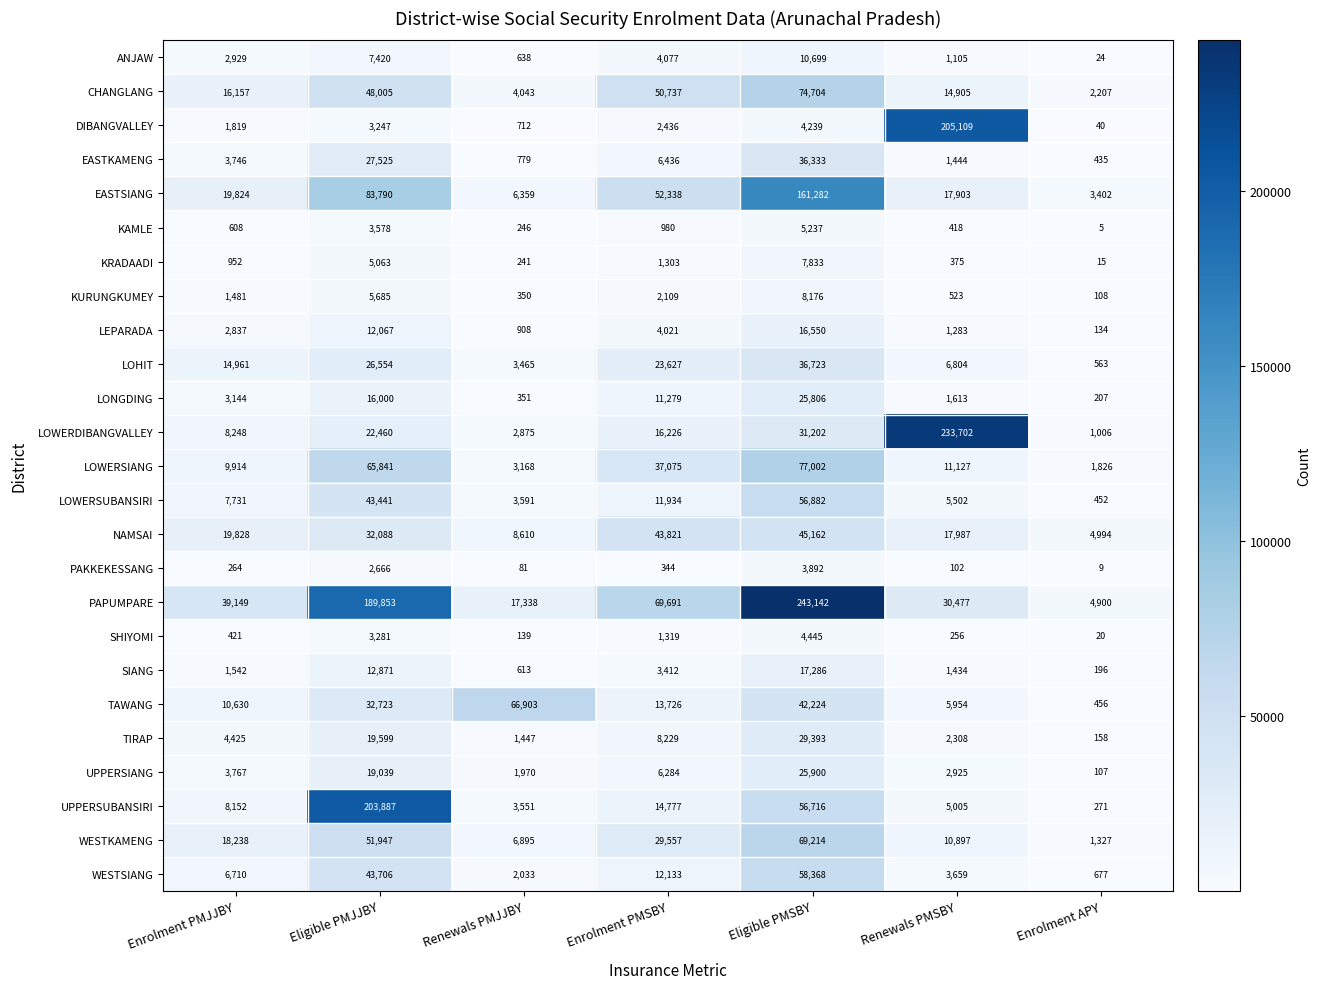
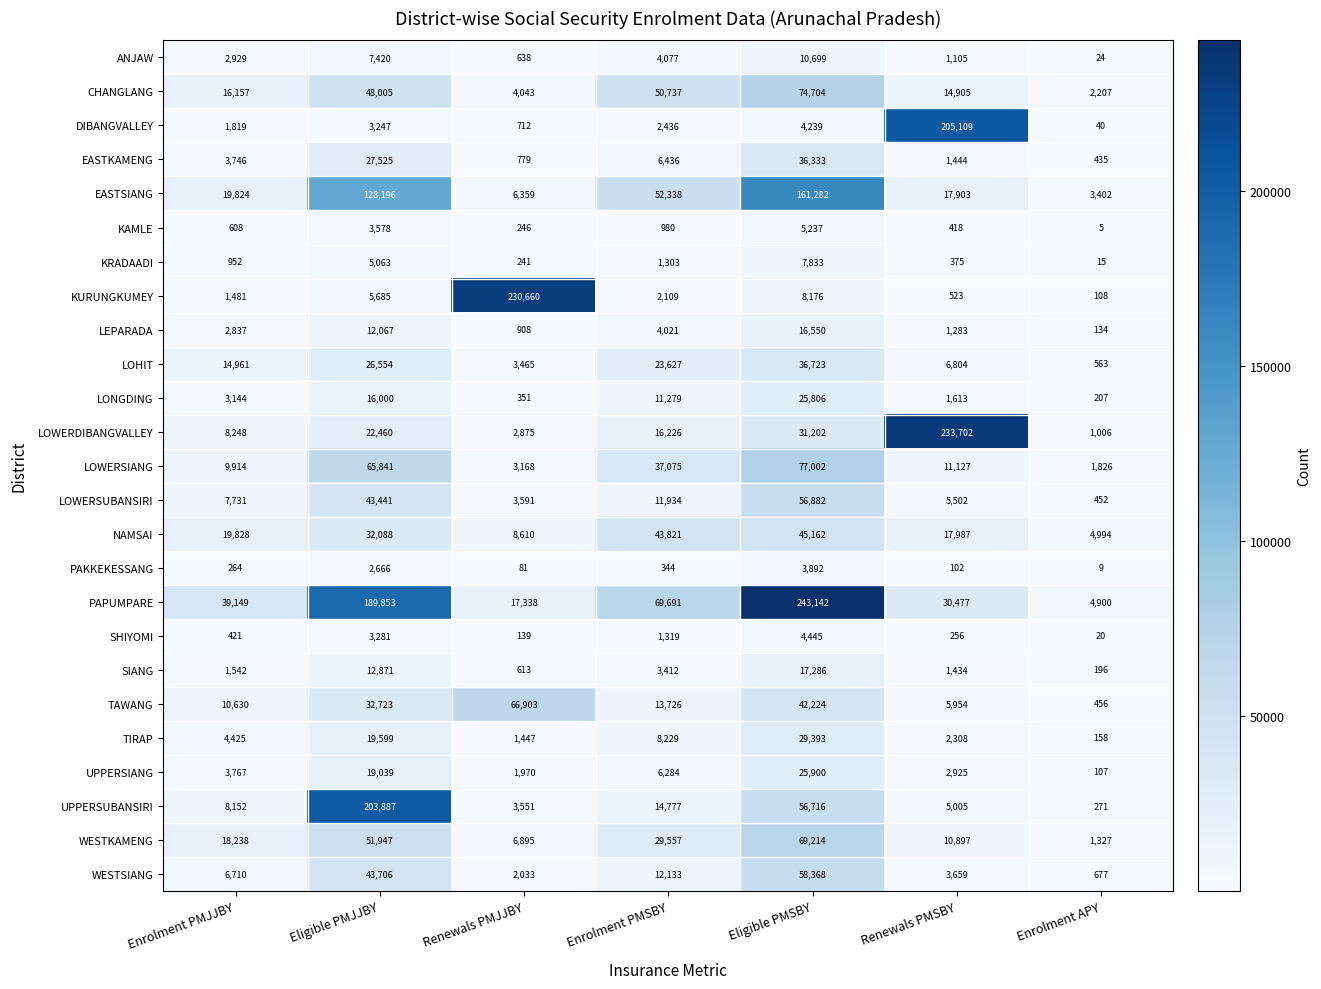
  {
    "ANJAW": {
      "Enrolment PMJJBY": "2,929",
      "Eligible PMJJBY": "7,420",
      "Renewals PMJJBY": "638",
      "Enrolment PMSBY": "4,077",
      "Eligible PMSBY": "10,699",
      "Renewals PMSBY": "1,105",
      "Enrolment APY": "24"
    },
    "CHANGLANG": {
      "Enrolment PMJJBY": "16,157",
      "Eligible PMJJBY": "48,005",
      "Renewals PMJJBY": "4,043",
      "Enrolment PMSBY": "50,737",
      "Eligible PMSBY": "74,704",
      "Renewals PMSBY": "14,905",
      "Enrolment APY": "2,207"
    },
    "DIBANGVALLEY": {
      "Enrolment PMJJBY": "1,819",
      "Eligible PMJJBY": "3,247",
      "Renewals PMJJBY": "712",
      "Enrolment PMSBY": "2,436",
      "Eligible PMSBY": "4,239",
      "Renewals PMSBY": "205,109",
      "Enrolment APY": "40"
    },
    "EASTKAMENG": {
      "Enrolment PMJJBY": "3,746",
      "Eligible PMJJBY": "27,525",
      "Renewals PMJJBY": "779",
      "Enrolment PMSBY": "6,436",
      "Eligible PMSBY": "36,333",
      "Renewals PMSBY": "1,444",
      "Enrolment APY": "435"
    },
    "EASTSIANG": {
      "Enrolment PMJJBY": "19,824",
-     "Eligible PMJJBY": "83,790",
+     "Eligible PMJJBY": "128,196",
      "Renewals PMJJBY": "6,359",
      "Enrolment PMSBY": "52,338",
      "Eligible PMSBY": "161,282",
      "Renewals PMSBY": "17,903",
      "Enrolment APY": "3,402"
    },
    "KAMLE": {
      "Enrolment PMJJBY": "608",
      "Eligible PMJJBY": "3,578",
      "Renewals PMJJBY": "246",
      "Enrolment PMSBY": "980",
      "Eligible PMSBY": "5,237",
      "Renewals PMSBY": "418",
      "Enrolment APY": "5"
    },
    "KRADAADI": {
      "Enrolment PMJJBY": "952",
      "Eligible PMJJBY": "5,063",
      "Renewals PMJJBY": "241",
      "Enrolment PMSBY": "1,303",
      "Eligible PMSBY": "7,833",
      "Renewals PMSBY": "375",
      "Enrolment APY": "15"
    },
    "KURUNGKUMEY": {
      "Enrolment PMJJBY": "1,481",
      "Eligible PMJJBY": "5,685",
-     "Renewals PMJJBY": "350",
+     "Renewals PMJJBY": "230,660",
      "Enrolment PMSBY": "2,109",
      "Eligible PMSBY": "8,176",
      "Renewals PMSBY": "523",
      "Enrolment APY": "108"
    },
    "LEPARADA": {
      "Enrolment PMJJBY": "2,837",
      "Eligible PMJJBY": "12,067",
      "Renewals PMJJBY": "908",
      "Enrolment PMSBY": "4,021",
      "Eligible PMSBY": "16,550",
      "Renewals PMSBY": "1,283",
      "Enrolment APY": "134"
    },
    "LOHIT": {
      "Enrolment PMJJBY": "14,961",
      "Eligible PMJJBY": "26,554",
      "Renewals PMJJBY": "3,465",
      "Enrolment PMSBY": "23,627",
      "Eligible PMSBY": "36,723",
      "Renewals PMSBY": "6,804",
      "Enrolment APY": "563"
    },
    "LONGDING": {
      "Enrolment PMJJBY": "3,144",
      "Eligible PMJJBY": "16,000",
      "Renewals PMJJBY": "351",
      "Enrolment PMSBY": "11,279",
      "Eligible PMSBY": "25,806",
      "Renewals PMSBY": "1,613",
      "Enrolment APY": "207"
    },
    "LOWERDIBANGVALLEY": {
      "Enrolment PMJJBY": "8,248",
      "Eligible PMJJBY": "22,460",
      "Renewals PMJJBY": "2,875",
      "Enrolment PMSBY": "16,226",
      "Eligible PMSBY": "31,202",
      "Renewals PMSBY": "233,702",
      "Enrolment APY": "1,006"
    },
    "LOWERSIANG": {
      "Enrolment PMJJBY": "9,914",
      "Eligible PMJJBY": "65,841",
      "Renewals PMJJBY": "3,168",
      "Enrolment PMSBY": "37,075",
      "Eligible PMSBY": "77,002",
      "Renewals PMSBY": "11,127",
      "Enrolment APY": "1,826"
    },
    "LOWERSUBANSIRI": {
      "Enrolment PMJJBY": "7,731",
      "Eligible PMJJBY": "43,441",
      "Renewals PMJJBY": "3,591",
      "Enrolment PMSBY": "11,934",
      "Eligible PMSBY": "56,882",
      "Renewals PMSBY": "5,502",
      "Enrolment APY": "452"
    },
    "NAMSAI": {
      "Enrolment PMJJBY": "19,828",
      "Eligible PMJJBY": "32,088",
      "Renewals PMJJBY": "8,610",
      "Enrolment PMSBY": "43,821",
      "Eligible PMSBY": "45,162",
      "Renewals PMSBY": "17,987",
      "Enrolment APY": "4,994"
    },
    "PAKKEKESSANG": {
      "Enrolment PMJJBY": "264",
      "Eligible PMJJBY": "2,666",
      "Renewals PMJJBY": "81",
      "Enrolment PMSBY": "344",
      "Eligible PMSBY": "3,892",
      "Renewals PMSBY": "102",
      "Enrolment APY": "9"
    },
    "PAPUMPARE": {
      "Enrolment PMJJBY": "39,149",
      "Eligible PMJJBY": "189,853",
      "Renewals PMJJBY": "17,338",
      "Enrolment PMSBY": "69,691",
      "Eligible PMSBY": "243,142",
      "Renewals PMSBY": "30,477",
      "Enrolment APY": "4,900"
    },
    "SHIYOMI": {
      "Enrolment PMJJBY": "421",
      "Eligible PMJJBY": "3,281",
      "Renewals PMJJBY": "139",
      "Enrolment PMSBY": "1,319",
      "Eligible PMSBY": "4,445",
      "Renewals PMSBY": "256",
      "Enrolment APY": "20"
    },
    "SIANG": {
      "Enrolment PMJJBY": "1,542",
      "Eligible PMJJBY": "12,871",
      "Renewals PMJJBY": "613",
      "Enrolment PMSBY": "3,412",
      "Eligible PMSBY": "17,286",
      "Renewals PMSBY": "1,434",
      "Enrolment APY": "196"
    },
    "TAWANG": {
      "Enrolment PMJJBY": "10,630",
      "Eligible PMJJBY": "32,723",
      "Renewals PMJJBY": "66,903",
      "Enrolment PMSBY": "13,726",
      "Eligible PMSBY": "42,224",
      "Renewals PMSBY": "5,954",
      "Enrolment APY": "456"
    },
    "TIRAP": {
      "Enrolment PMJJBY": "4,425",
      "Eligible PMJJBY": "19,599",
      "Renewals PMJJBY": "1,447",
      "Enrolment PMSBY": "8,229",
      "Eligible PMSBY": "29,393",
      "Renewals PMSBY": "2,308",
      "Enrolment APY": "158"
    },
    "UPPERSIANG": {
      "Enrolment PMJJBY": "3,767",
      "Eligible PMJJBY": "19,039",
      "Renewals PMJJBY": "1,970",
      "Enrolment PMSBY": "6,284",
      "Eligible PMSBY": "25,900",
      "Renewals PMSBY": "2,925",
      "Enrolment APY": "107"
    },
    "UPPERSUBANSIRI": {
      "Enrolment PMJJBY": "8,152",
      "Eligible PMJJBY": "203,887",
      "Renewals PMJJBY": "3,551",
      "Enrolment PMSBY": "14,777",
      "Eligible PMSBY": "56,716",
      "Renewals PMSBY": "5,005",
      "Enrolment APY": "271"
    },
    "WESTKAMENG": {
      "Enrolment PMJJBY": "18,238",
      "Eligible PMJJBY": "51,947",
      "Renewals PMJJBY": "6,895",
      "Enrolment PMSBY": "29,557",
      "Eligible PMSBY": "69,214",
      "Renewals PMSBY": "10,897",
      "Enrolment APY": "1,327"
    },
    "WESTSIANG": {
      "Enrolment PMJJBY": "6,710",
      "Eligible PMJJBY": "43,706",
      "Renewals PMJJBY": "2,033",
      "Enrolment PMSBY": "12,133",
      "Eligible PMSBY": "58,368",
      "Renewals PMSBY": "3,659",
      "Enrolment APY": "677"
    }
  }
